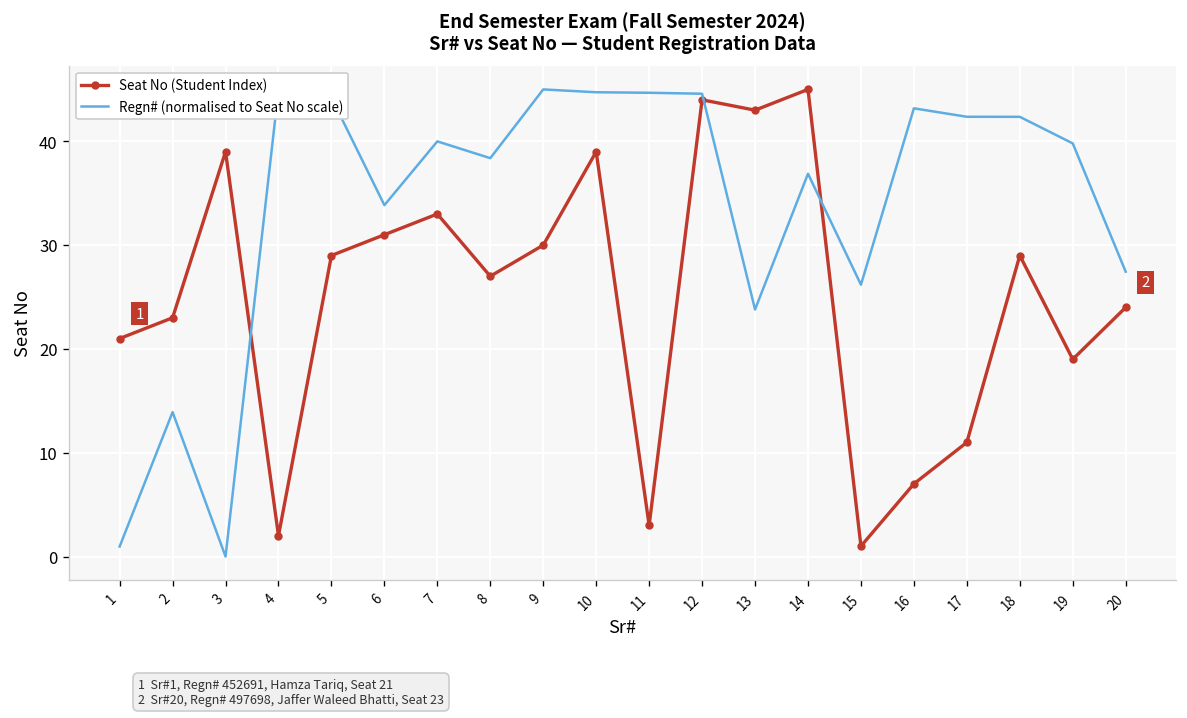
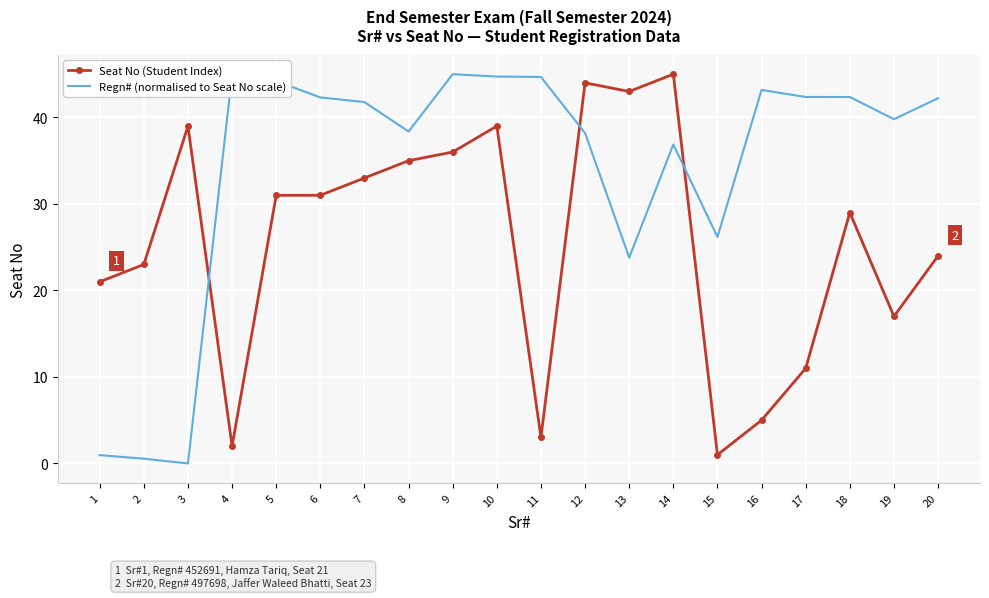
  {
    "Seat No (Student Index)": {
      "2": 23,
      "3": 39,
      "4": 2,
-     "5": 29,
+     "5": 31,
      "6": 31,
      "7": 33,
-     "8": 27,
-     "9": 30,
+     "8": 35,
+     "9": 36,
      "10": 39,
      "11": 3,
      "12": 44,
      "13": 43,
      "14": 45,
      "15": 1,
-     "16": 7,
+     "16": 5,
      "17": 11,
      "18": 29,
-     "19": 19
+     "19": 17
    },
    "Regn# (normalised to Seat No scale)": {
      "1": 1,
-     "2": 14,
+     "2": 1,
      "3": 0,
-     "6": 34,
-     "7": 40,
+     "6": 42,
+     "7": 42,
      "8": 38,
      "9": 45,
      "10": 45,
      "11": 45,
-     "12": 45,
+     "12": 38,
      "13": 24,
      "14": 37,
      "15": 26,
      "16": 43,
      "17": 42,
      "18": 42,
      "19": 40,
-     "20": 27
+     "20": 42
    }
  }
